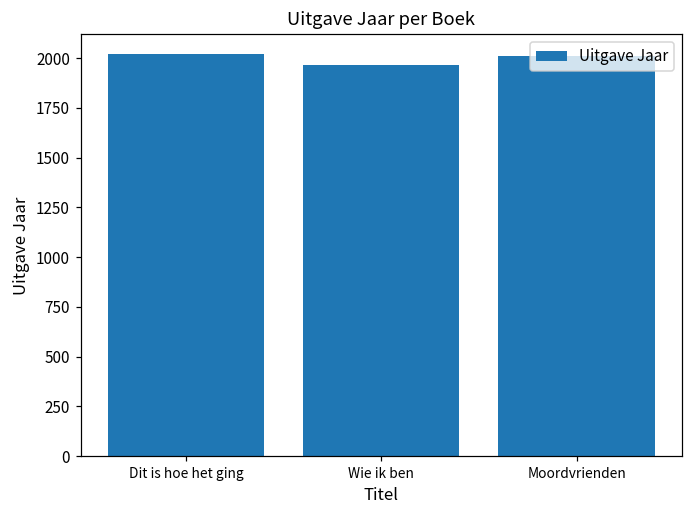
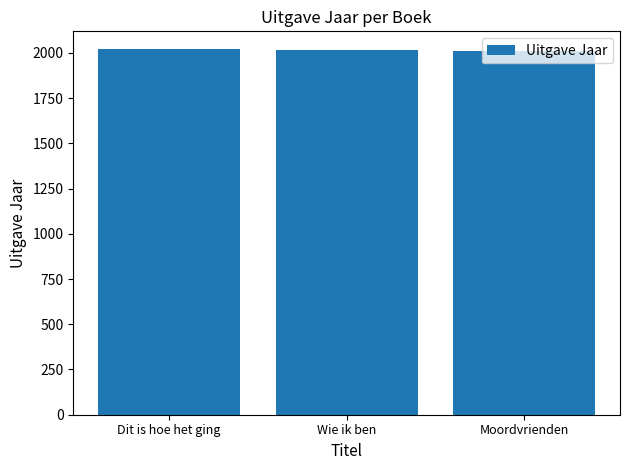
  {
    "Dit is hoe het ging": 2020,
-   "Wie ik ben": 1970
+   "Wie ik ben": 2020
  }
